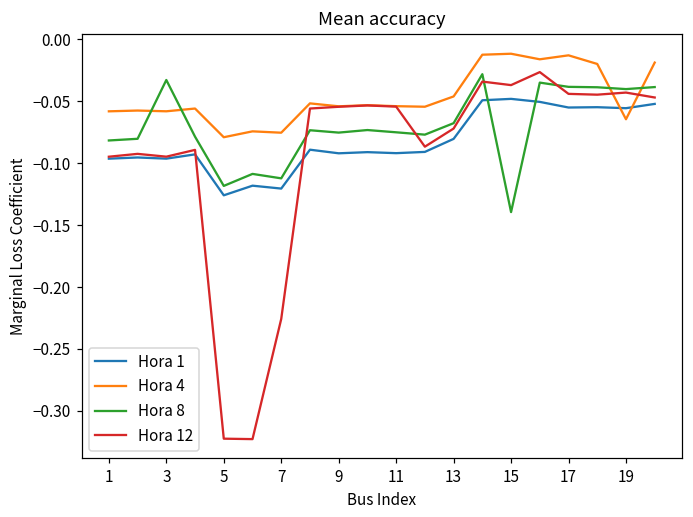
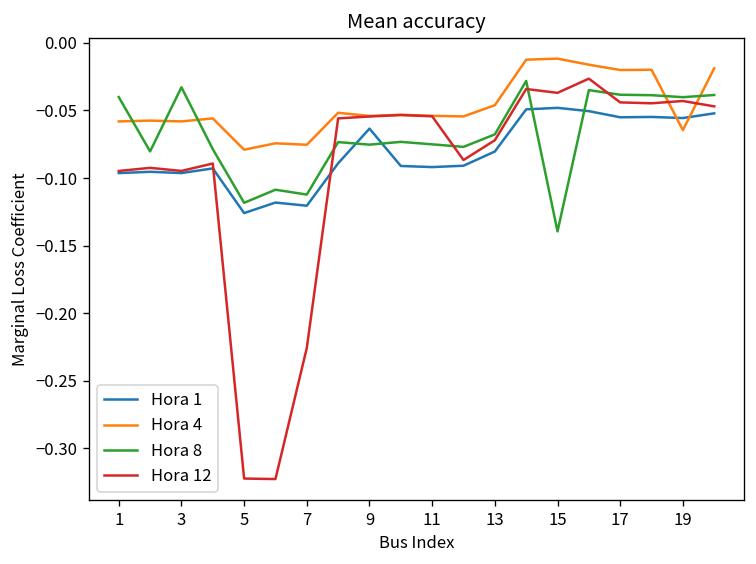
  {
    "Hora 1": {
      "5": -0.126,
      "7": -0.121,
-     "9": -0.092,
+     "9": -0.063,
      "11": -0.092,
      "13": -0.080,
      "15": -0.048,
      "17": -0.055,
      "19": -0.056
    },
    "Hora 4": {
      "1": -0.058,
      "3": -0.058,
      "5": -0.079,
      "7": -0.075,
      "13": -0.046,
      "15": -0.012,
-     "17": -0.013,
+     "17": -0.020,
      "19": -0.065
    },
    "Hora 8": {
-     "1": -0.082,
+     "1": -0.040,
      "3": -0.033,
      "5": -0.118,
      "7": -0.112,
      "9": -0.075,
      "11": -0.075,
      "13": -0.068,
      "15": -0.139,
      "17": -0.038,
      "19": -0.040
    },
    "Hora 12": {
      "5": -0.322,
      "7": -0.226,
      "13": -0.072,
      "15": -0.037,
      "17": -0.044,
      "19": -0.043
    }
  }
